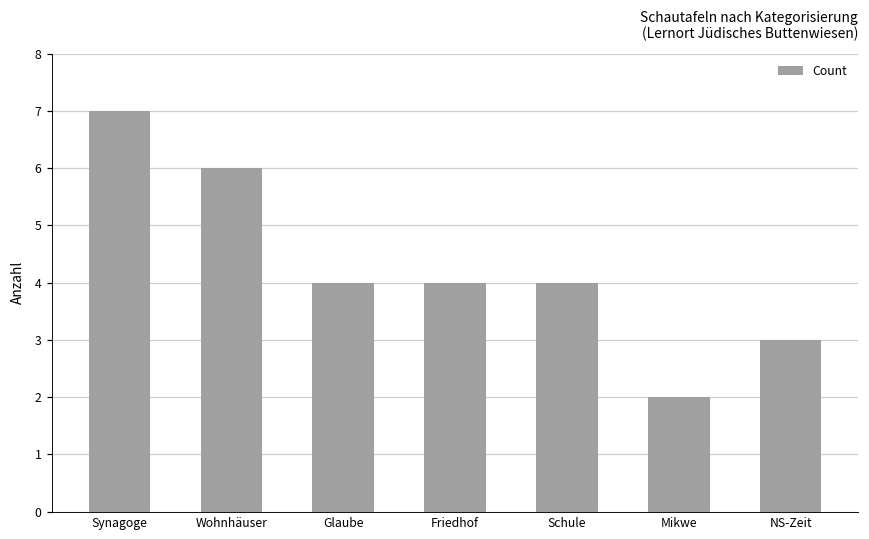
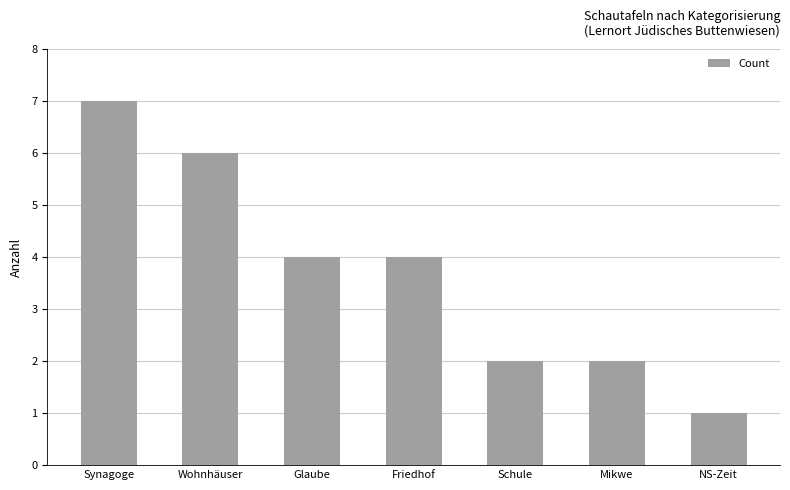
  {
    "Synagoge": 7,
    "Wohnhäuser": 6,
    "Glaube": 4,
    "Friedhof": 4,
-   "Schule": 4,
+   "Schule": 2,
    "Mikwe": 2,
-   "NS-Zeit": 3
+   "NS-Zeit": 1
  }
